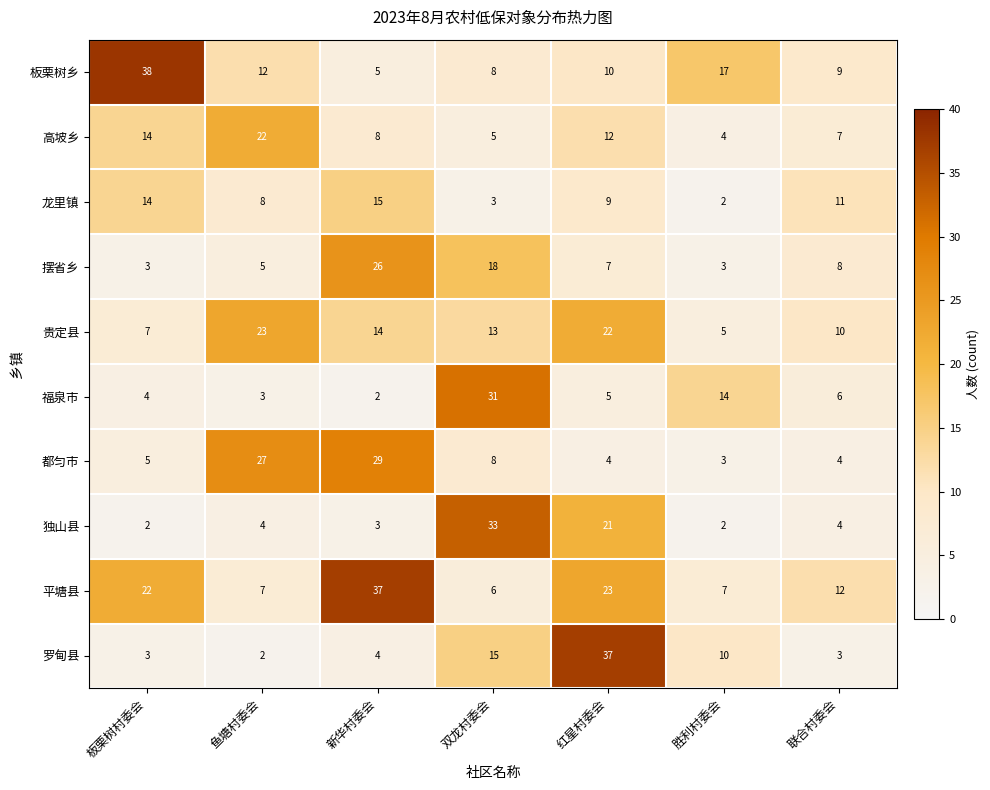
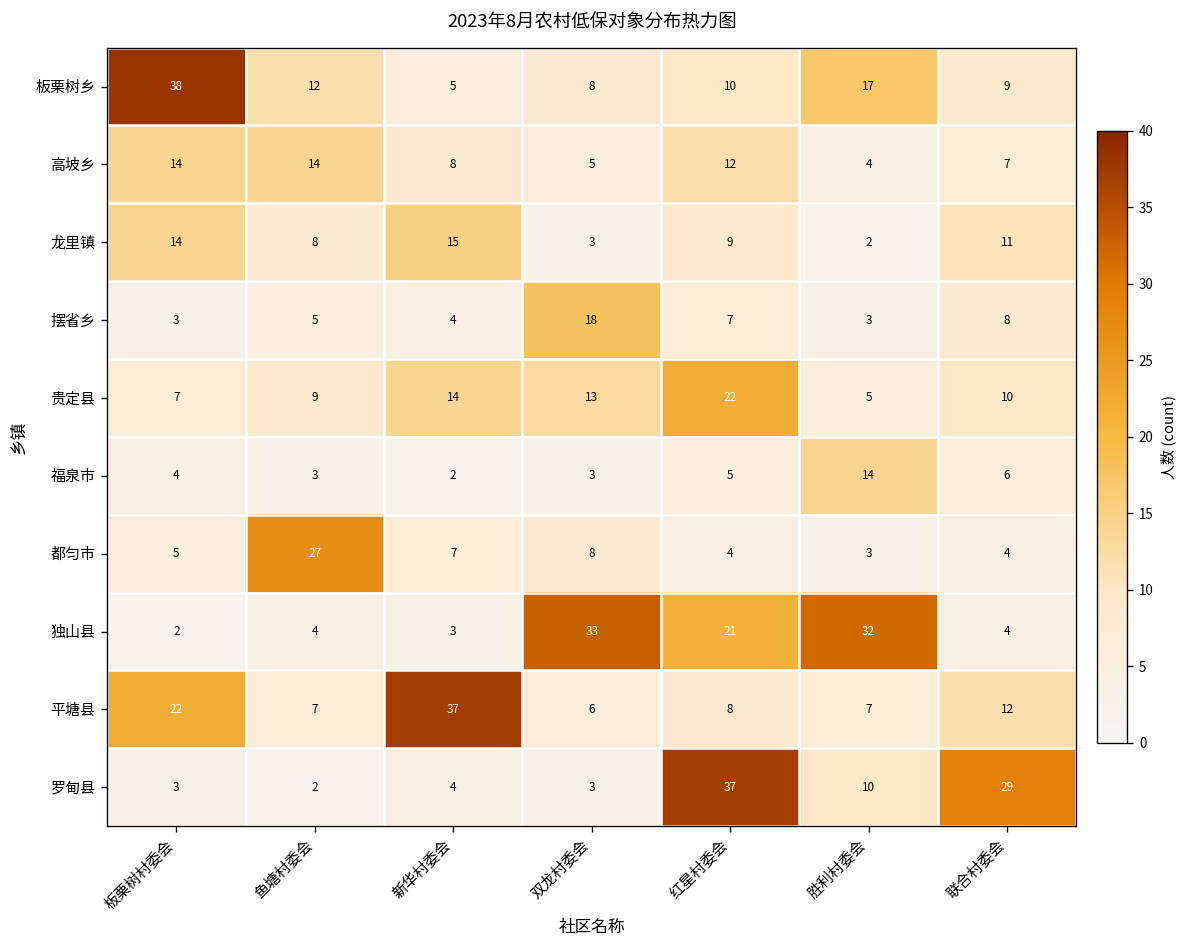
  {
    "板栗树乡": {
      "板栗树村委会": 38,
      "鱼塘村委会": 12,
      "新华村委会": 5,
      "双龙村委会": 8,
      "红星村委会": 10,
      "胜利村委会": 17,
      "联合村委会": 9
    },
    "高坡乡": {
      "板栗树村委会": 14,
-     "鱼塘村委会": 22,
+     "鱼塘村委会": 14,
      "新华村委会": 8,
      "双龙村委会": 5,
      "红星村委会": 12,
      "胜利村委会": 4,
      "联合村委会": 7
    },
    "龙里镇": {
      "板栗树村委会": 14,
      "鱼塘村委会": 8,
      "新华村委会": 15,
      "双龙村委会": 3,
      "红星村委会": 9,
      "胜利村委会": 2,
      "联合村委会": 11
    },
    "摆省乡": {
      "板栗树村委会": 3,
      "鱼塘村委会": 5,
-     "新华村委会": 26,
+     "新华村委会": 4,
      "双龙村委会": 18,
      "红星村委会": 7,
      "胜利村委会": 3,
      "联合村委会": 8
    },
    "贵定县": {
      "板栗树村委会": 7,
-     "鱼塘村委会": 23,
+     "鱼塘村委会": 9,
      "新华村委会": 14,
      "双龙村委会": 13,
      "红星村委会": 22,
      "胜利村委会": 5,
      "联合村委会": 10
    },
    "福泉市": {
      "板栗树村委会": 4,
      "鱼塘村委会": 3,
      "新华村委会": 2,
-     "双龙村委会": 31,
+     "双龙村委会": 3,
      "红星村委会": 5,
      "胜利村委会": 14,
      "联合村委会": 6
    },
    "都匀市": {
      "板栗树村委会": 5,
      "鱼塘村委会": 27,
-     "新华村委会": 29,
+     "新华村委会": 7,
      "双龙村委会": 8,
      "红星村委会": 4,
      "胜利村委会": 3,
      "联合村委会": 4
    },
    "独山县": {
      "板栗树村委会": 2,
      "鱼塘村委会": 4,
      "新华村委会": 3,
      "双龙村委会": 33,
      "红星村委会": 21,
-     "胜利村委会": 2,
+     "胜利村委会": 32,
      "联合村委会": 4
    },
    "平塘县": {
      "板栗树村委会": 22,
      "鱼塘村委会": 7,
      "新华村委会": 37,
      "双龙村委会": 6,
-     "红星村委会": 23,
+     "红星村委会": 8,
      "胜利村委会": 7,
      "联合村委会": 12
    },
    "罗甸县": {
      "板栗树村委会": 3,
      "鱼塘村委会": 2,
      "新华村委会": 4,
-     "双龙村委会": 15,
+     "双龙村委会": 3,
      "红星村委会": 37,
      "胜利村委会": 10,
-     "联合村委会": 3
+     "联合村委会": 29
    }
  }
